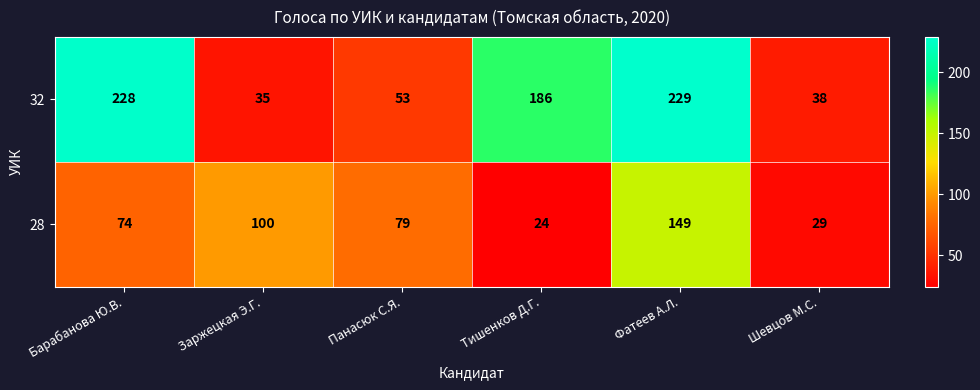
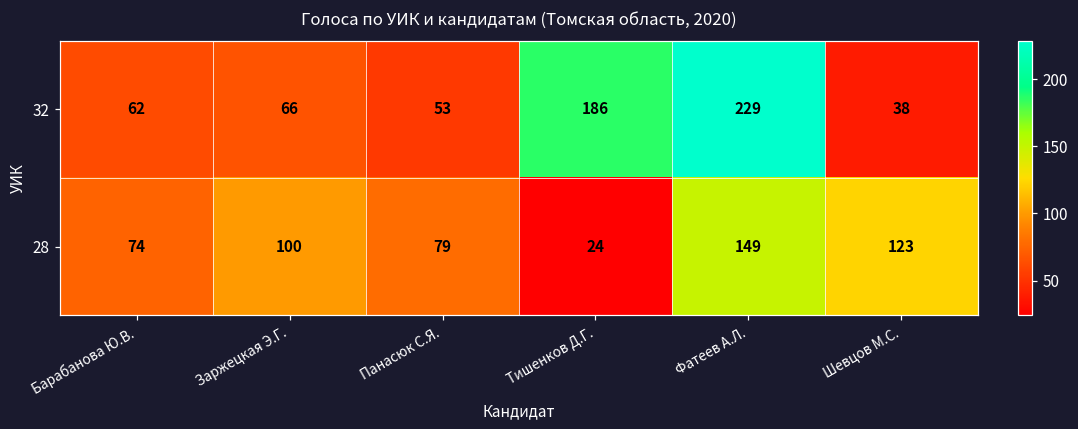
  {
    "32": {
-     "Барабанова Ю.В.": 228,
-     "Заржецкая Э.Г.": 35,
+     "Барабанова Ю.В.": 62,
+     "Заржецкая Э.Г.": 66,
      "Панасюк С.Я.": 53,
      "Тишенков Д.Г.": 186,
      "Фатеев А.Л.": 229,
      "Шевцов М.С.": 38
    },
    "28": {
      "Барабанова Ю.В.": 74,
      "Заржецкая Э.Г.": 100,
      "Панасюк С.Я.": 79,
      "Тишенков Д.Г.": 24,
      "Фатеев А.Л.": 149,
-     "Шевцов М.С.": 29
+     "Шевцов М.С.": 123
    }
  }
